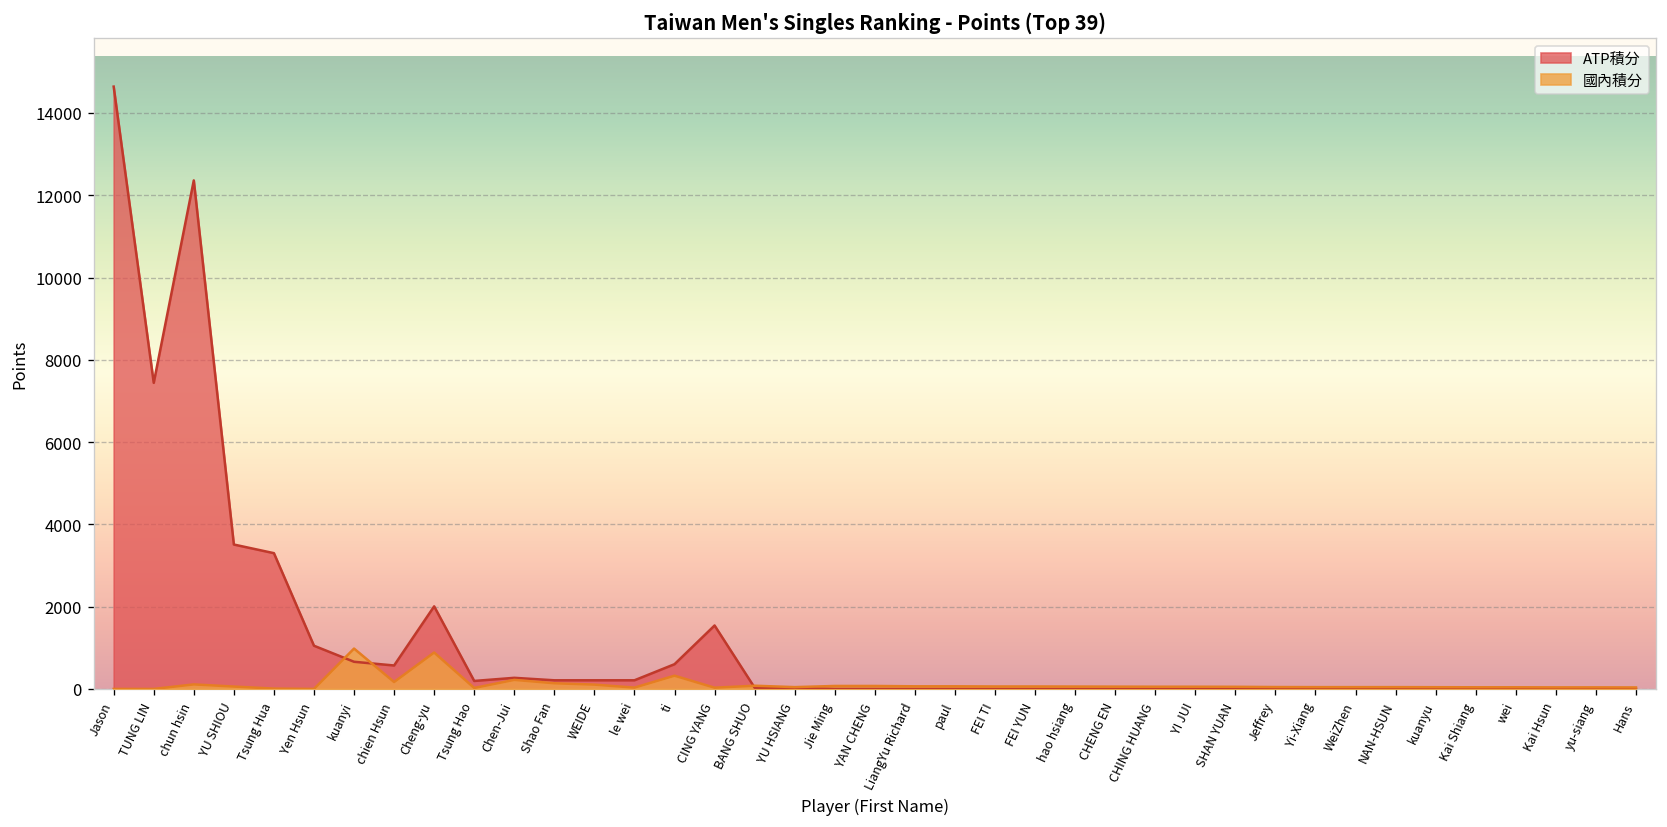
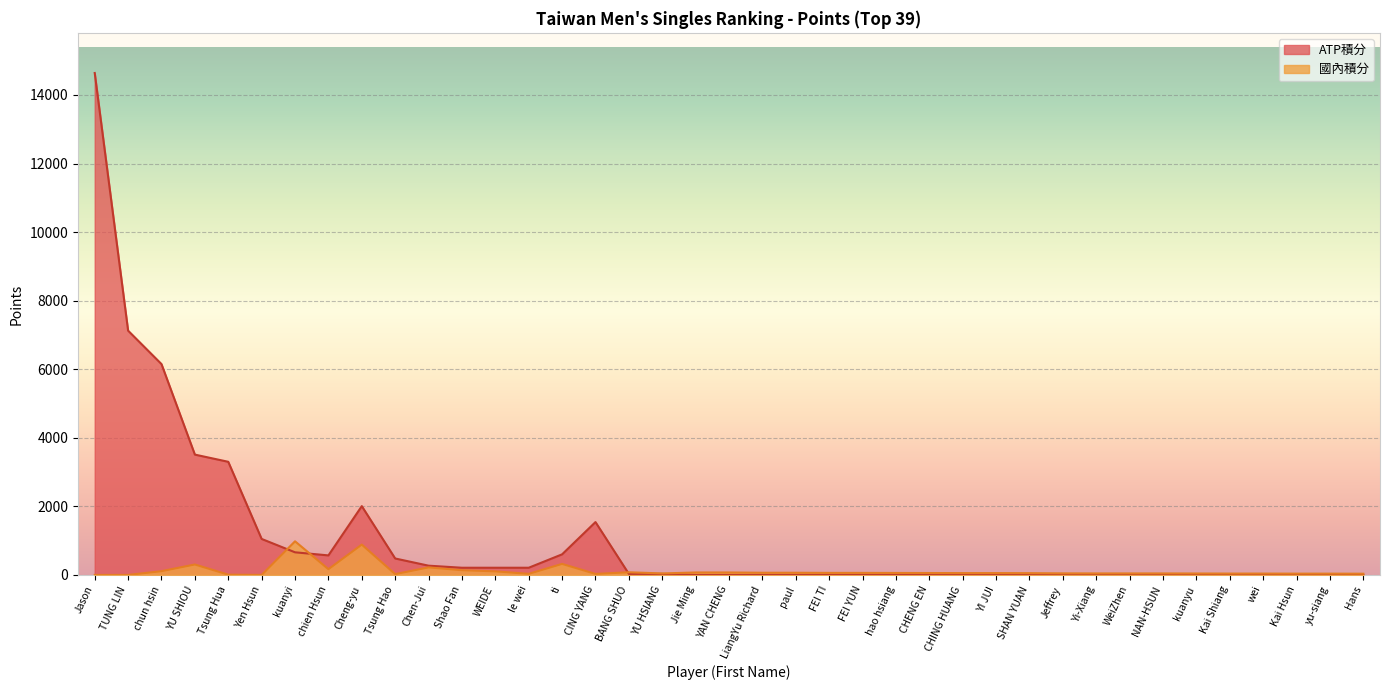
  {
    "ATP積分": {
      "Jason": 14600,
-     "TUNG LIN": 7400,
-     "chun hsin": 12400,
+     "TUNG LIN": 7100,
+     "chun hsin": 6200,
      "YU SHIOU": 3500,
      "Tsung Hua": 3300,
      "Yen Hsun": 1100,
      "kuanyi": 700,
      "chien Hsun": 600,
      "Cheng-yu": 2000,
-     "Tsung Hao": 200,
+     "Tsung Hao": 500,
      "WEIDE": 200,
      "le wei": 200,
      "ti": 600,
      "CING YANG": 1500
    },
    "國內積分": {
      "Jason": 0,
      "TUNG LIN": 0,
      "chun hsin": 100,
-     "YU SHIOU": 100,
+     "YU SHIOU": 300,
      "Tsung Hua": 0,
      "Yen Hsun": 0,
      "kuanyi": 1000,
      "chien Hsun": 200,
      "Cheng-yu": 900,
      "Tsung Hao": 0,
      "WEIDE": 100,
      "le wei": 0,
      "ti": 300,
      "CING YANG": 0
    }
  }
